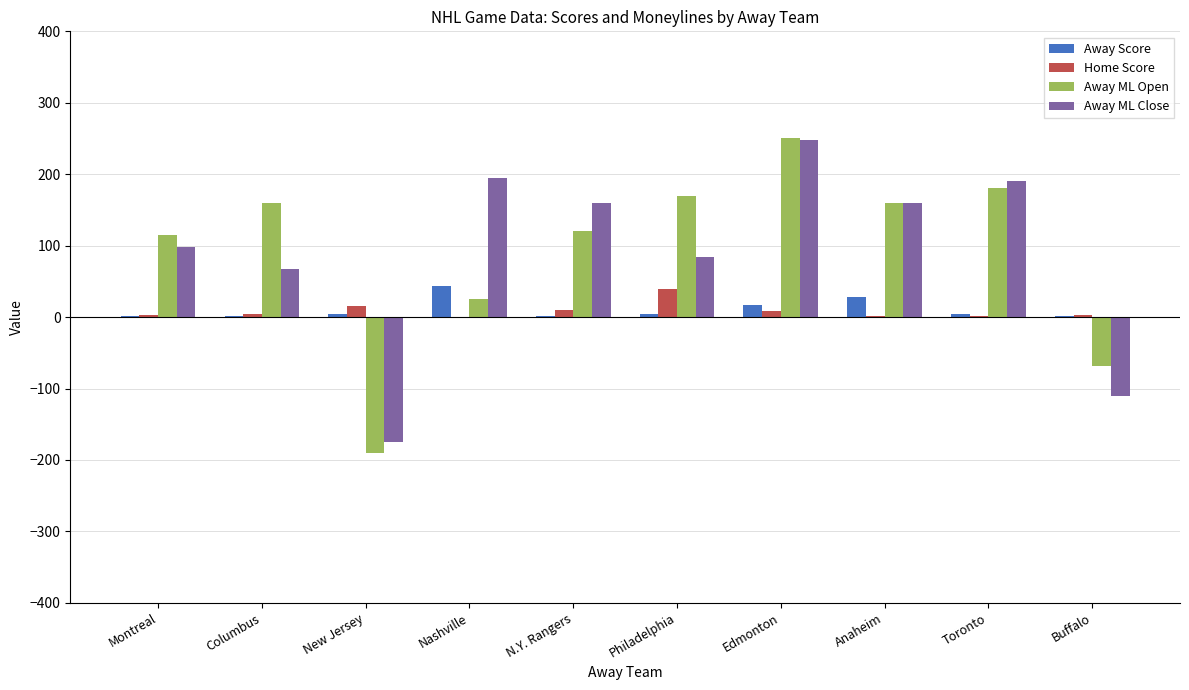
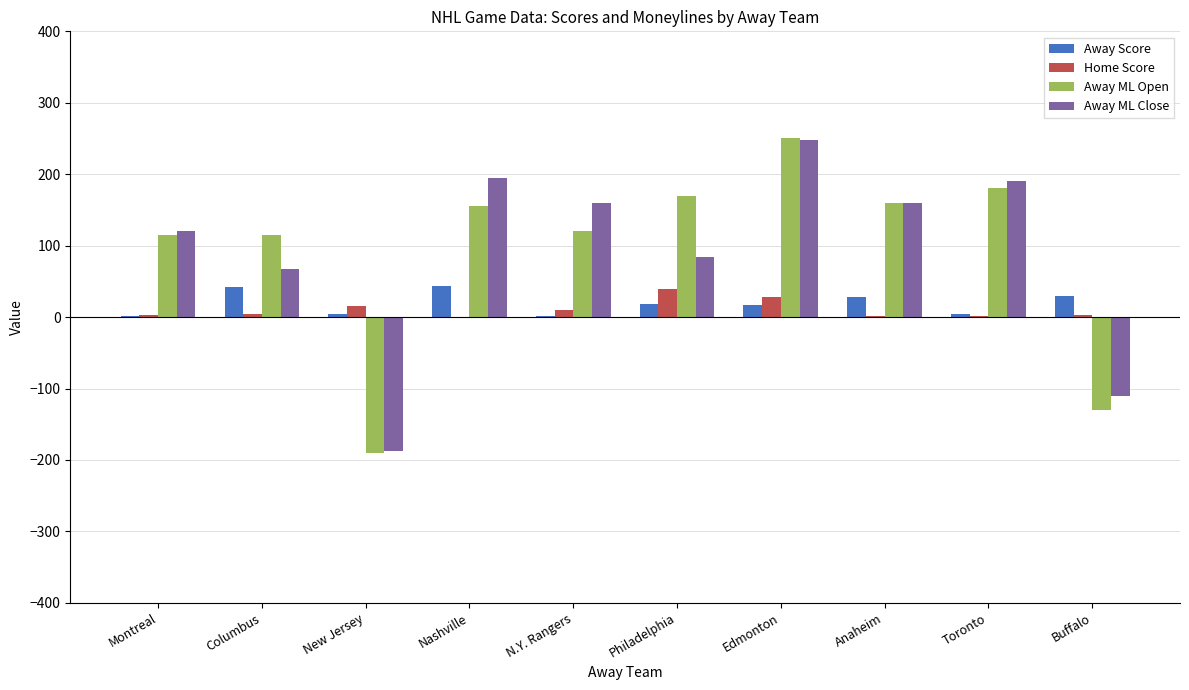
  {
    "Away Score": {
-     "Columbus": 0,
+     "Columbus": 40,
      "New Jersey": 10,
      "Nashville": 40,
-     "Philadelphia": 0,
+     "Philadelphia": 20,
      "Edmonton": 20,
      "Anaheim": 30,
      "Toronto": 10,
-     "Buffalo": 0
+     "Buffalo": 30
    },
    "Home Score": {
      "Columbus": 0,
      "New Jersey": 20,
      "Nashville": 0,
      "N.Y. Rangers": 10,
      "Philadelphia": 40,
-     "Edmonton": 10
+     "Edmonton": 30
    },
    "Away ML Open": {
      "Montreal": 120,
-     "Columbus": 160,
+     "Columbus": 120,
      "New Jersey": -190,
-     "Nashville": 30,
+     "Nashville": 160,
      "N.Y. Rangers": 120,
      "Philadelphia": 170,
      "Edmonton": 250,
      "Anaheim": 160,
      "Toronto": 180,
-     "Buffalo": -70
+     "Buffalo": -130
    },
    "Away ML Close": {
-     "Montreal": 100,
+     "Montreal": 120,
      "Columbus": 70,
-     "New Jersey": -180,
+     "New Jersey": -190,
      "Nashville": 190,
      "N.Y. Rangers": 160,
      "Philadelphia": 80,
      "Edmonton": 250,
      "Anaheim": 160,
      "Toronto": 190,
      "Buffalo": -110
    }
  }
